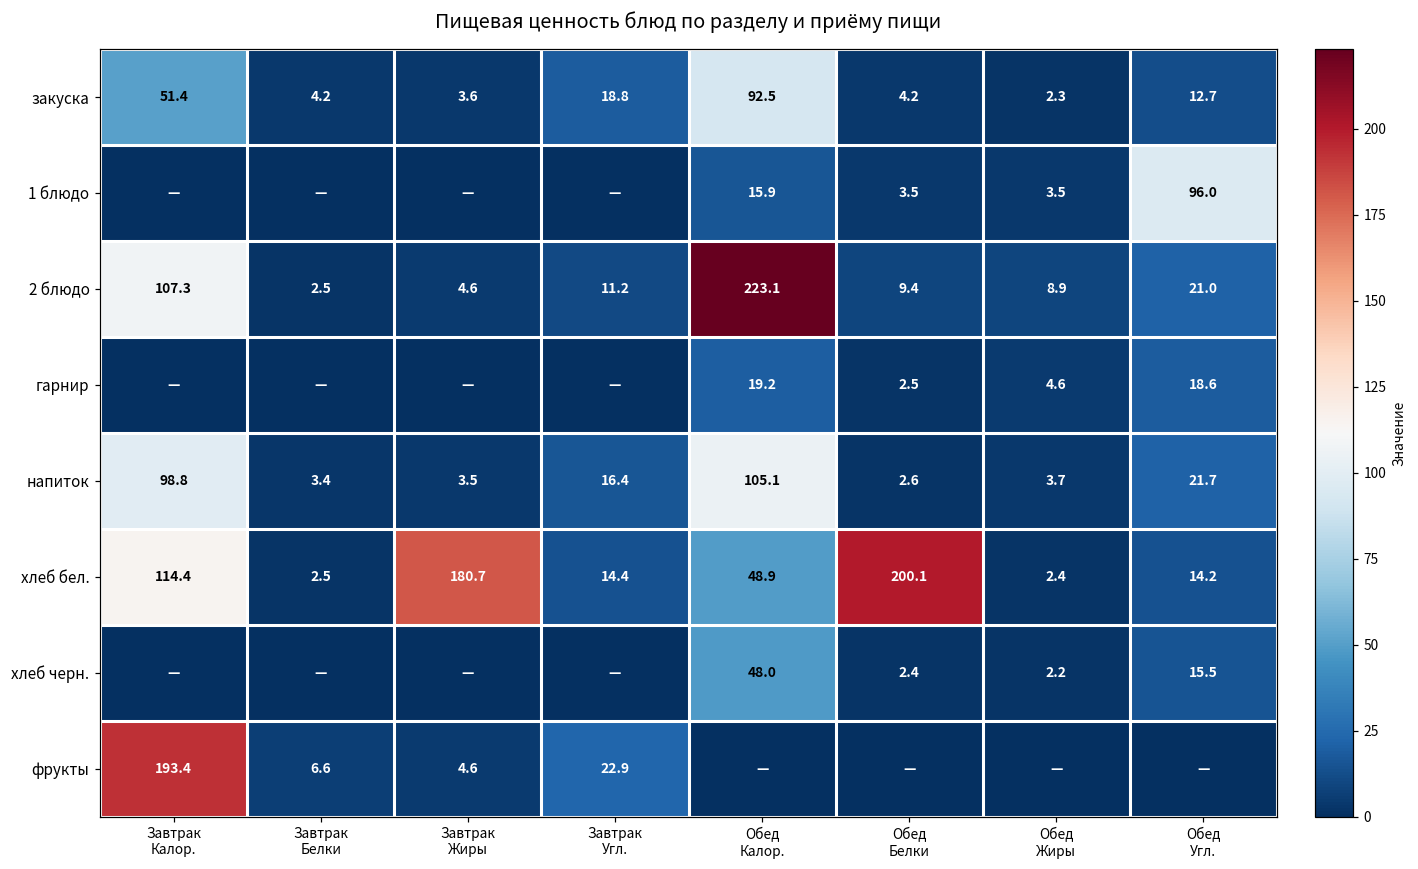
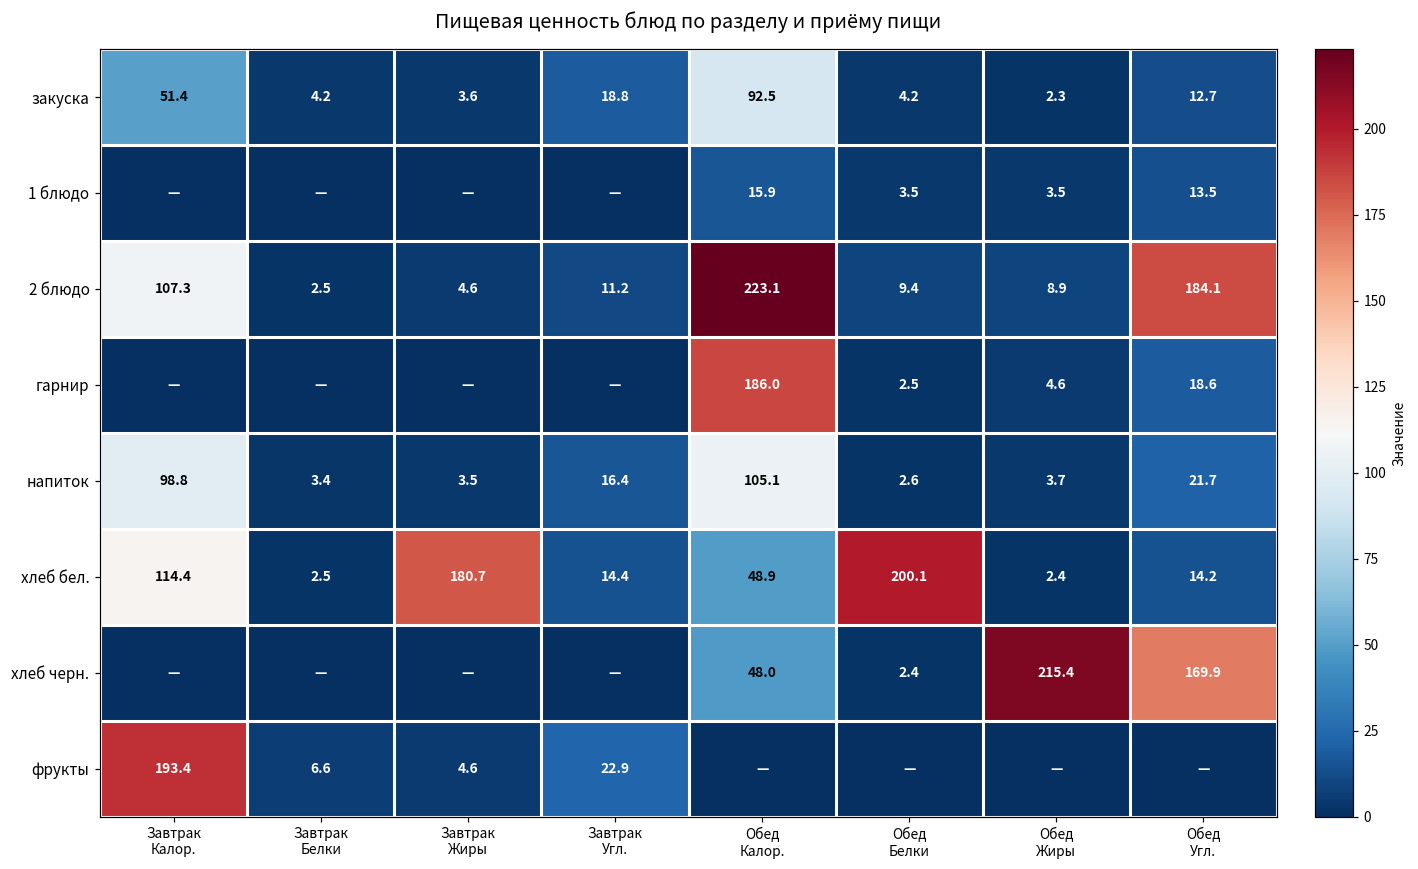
  {
    "закуска": {
      "Завтрак Калор.": 51.4,
      "Завтрак Белки": 4.2,
      "Завтрак Жиры": 3.6,
      "Завтрак Угл.": 18.8,
      "Обед Калор.": 92.5,
      "Обед Белки": 4.2,
      "Обед Жиры": 2.3,
      "Обед Угл.": 12.7
    },
    "1 блюдо": {
      "Обед Калор.": 15.9,
      "Обед Белки": 3.5,
      "Обед Жиры": 3.5,
-     "Обед Угл.": 96.0
+     "Обед Угл.": 13.5
    },
    "2 блюдо": {
      "Завтрак Калор.": 107.3,
      "Завтрак Белки": 2.5,
      "Завтрак Жиры": 4.6,
      "Завтрак Угл.": 11.2,
      "Обед Калор.": 223.1,
      "Обед Белки": 9.4,
      "Обед Жиры": 8.9,
-     "Обед Угл.": 21.0
+     "Обед Угл.": 184.1
    },
    "гарнир": {
-     "Обед Калор.": 19.2,
+     "Обед Калор.": 186.0,
      "Обед Белки": 2.5,
      "Обед Жиры": 4.6,
      "Обед Угл.": 18.6
    },
    "напиток": {
      "Завтрак Калор.": 98.8,
      "Завтрак Белки": 3.4,
      "Завтрак Жиры": 3.5,
      "Завтрак Угл.": 16.4,
      "Обед Калор.": 105.1,
      "Обед Белки": 2.6,
      "Обед Жиры": 3.7,
      "Обед Угл.": 21.7
    },
    "хлеб бел.": {
      "Завтрак Калор.": 114.4,
      "Завтрак Белки": 2.5,
      "Завтрак Жиры": 180.7,
      "Завтрак Угл.": 14.4,
      "Обед Калор.": 48.9,
      "Обед Белки": 200.1,
      "Обед Жиры": 2.4,
      "Обед Угл.": 14.2
    },
    "хлеб черн.": {
      "Обед Калор.": 48.0,
      "Обед Белки": 2.4,
-     "Обед Жиры": 2.2,
-     "Обед Угл.": 15.5
+     "Обед Жиры": 215.4,
+     "Обед Угл.": 169.9
    },
    "фрукты": {
      "Завтрак Калор.": 193.4,
      "Завтрак Белки": 6.6,
      "Завтрак Жиры": 4.6,
      "Завтрак Угл.": 22.9
    }
  }
